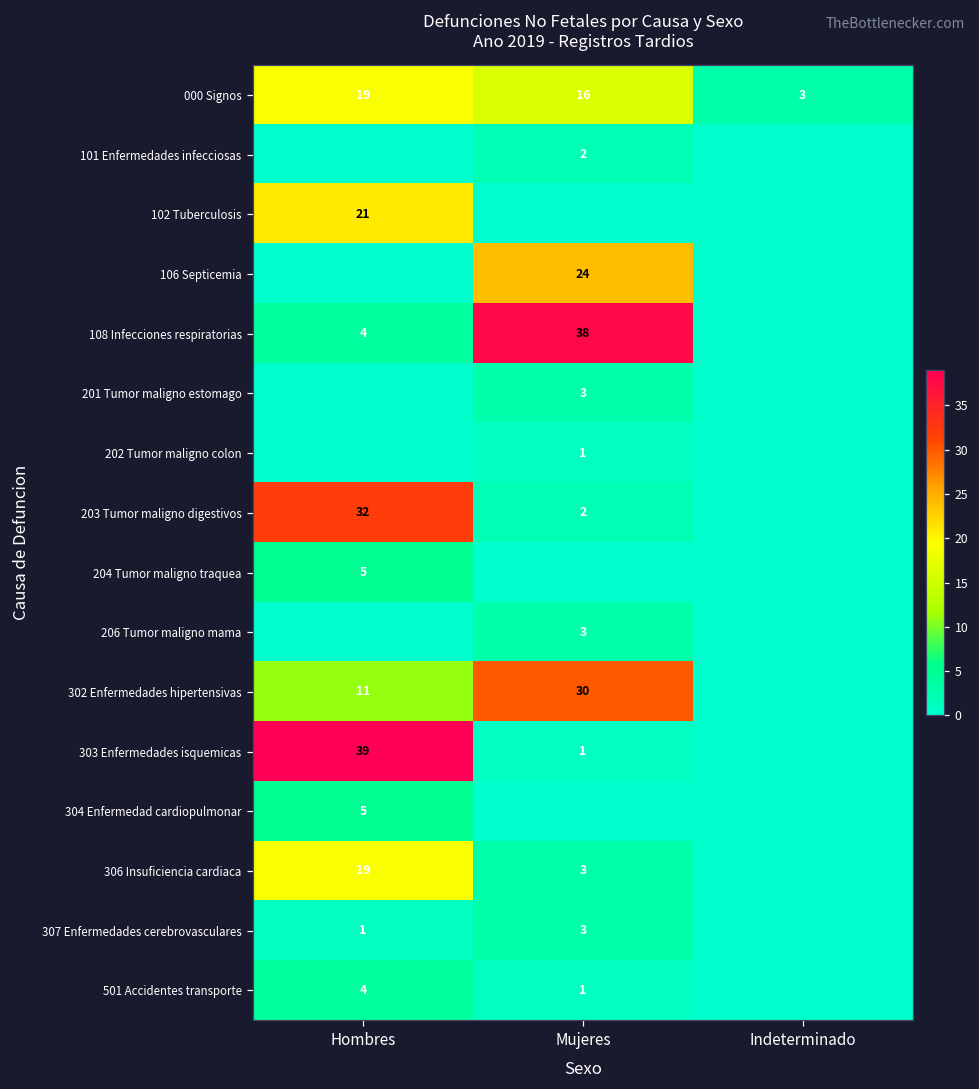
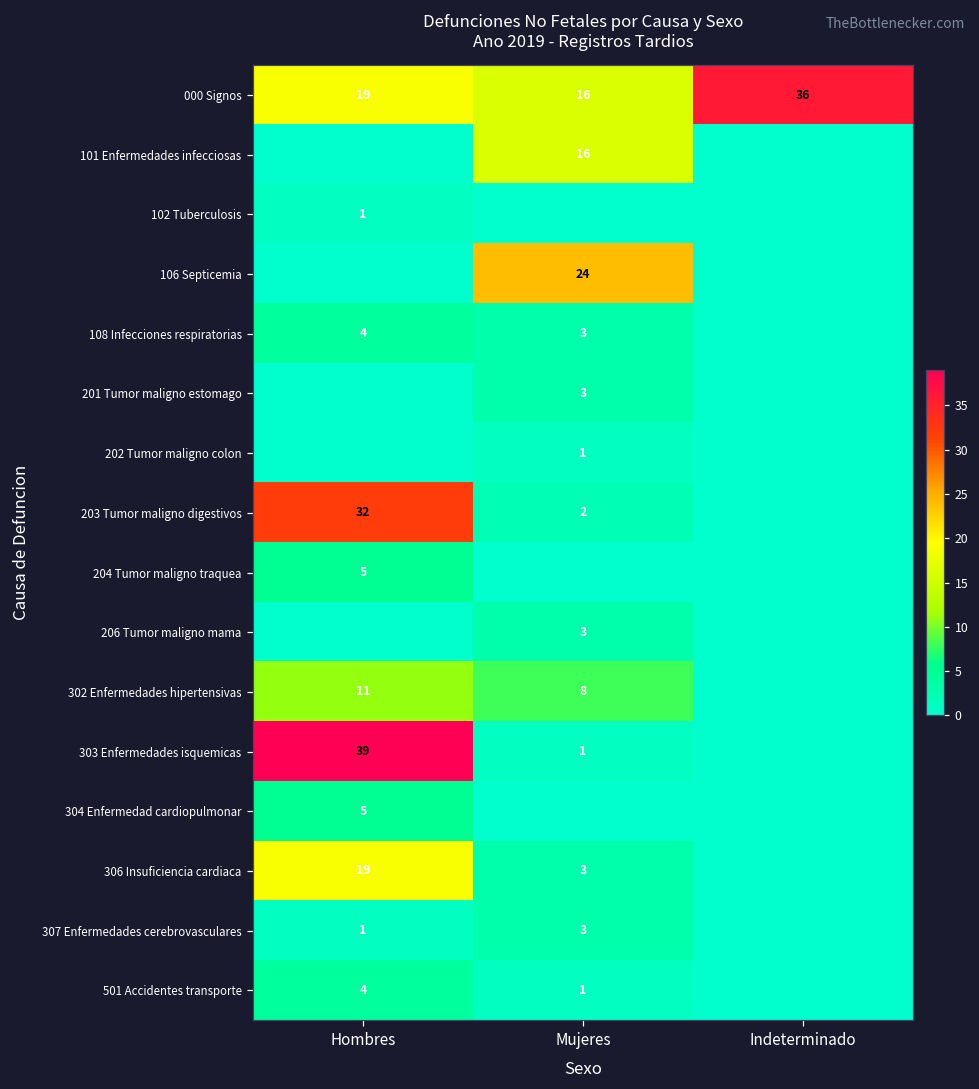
  {
    "000 Signos": {
      "Hombres": 19,
      "Mujeres": 16,
-     "Indeterminado": 3
+     "Indeterminado": 36
    },
    "101 Enfermedades infecciosas": {
-     "Mujeres": 2
+     "Mujeres": 16
    },
    "102 Tuberculosis": {
-     "Hombres": 21
+     "Hombres": 1
    },
    "106 Septicemia": {
      "Mujeres": 24
    },
    "108 Infecciones respiratorias": {
      "Hombres": 4,
-     "Mujeres": 38
+     "Mujeres": 3
    },
    "201 Tumor maligno estomago": {
      "Mujeres": 3
    },
    "202 Tumor maligno colon": {
      "Mujeres": 1
    },
    "203 Tumor maligno digestivos": {
      "Hombres": 32,
      "Mujeres": 2
    },
    "204 Tumor maligno traquea": {
      "Hombres": 5
    },
    "206 Tumor maligno mama": {
      "Mujeres": 3
    },
    "302 Enfermedades hipertensivas": {
      "Hombres": 11,
-     "Mujeres": 30
+     "Mujeres": 8
    },
    "303 Enfermedades isquemicas": {
      "Hombres": 39,
      "Mujeres": 1
    },
    "304 Enfermedad cardiopulmonar": {
      "Hombres": 5
    },
    "306 Insuficiencia cardiaca": {
      "Hombres": 19,
      "Mujeres": 3
    },
    "307 Enfermedades cerebrovasculares": {
      "Hombres": 1,
      "Mujeres": 3
    },
    "501 Accidentes transporte": {
      "Hombres": 4,
      "Mujeres": 1
    }
  }
